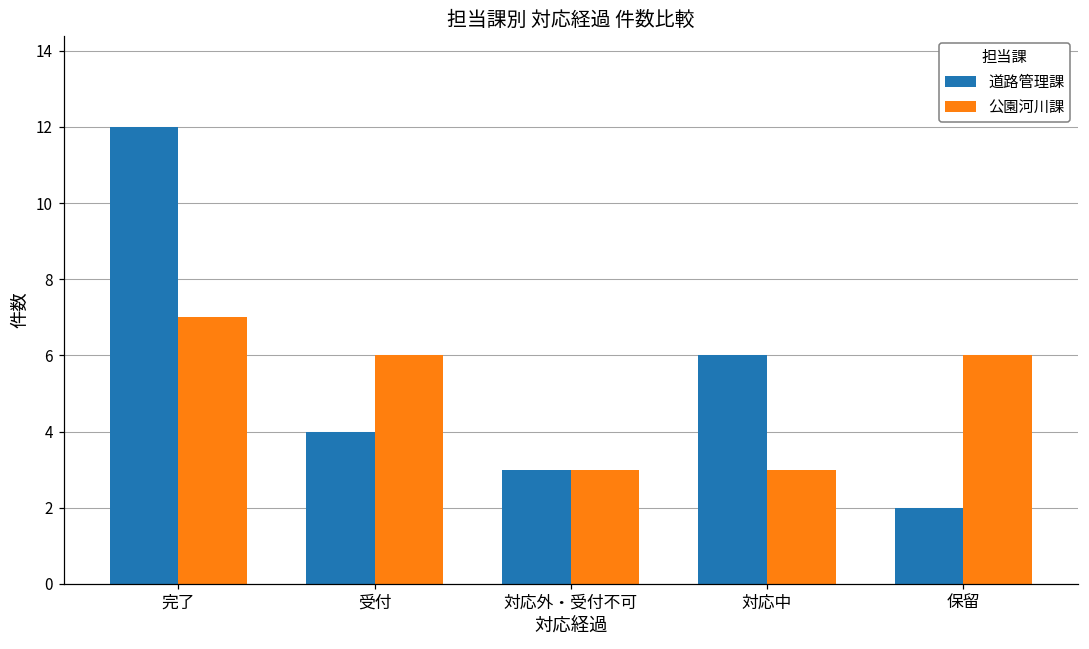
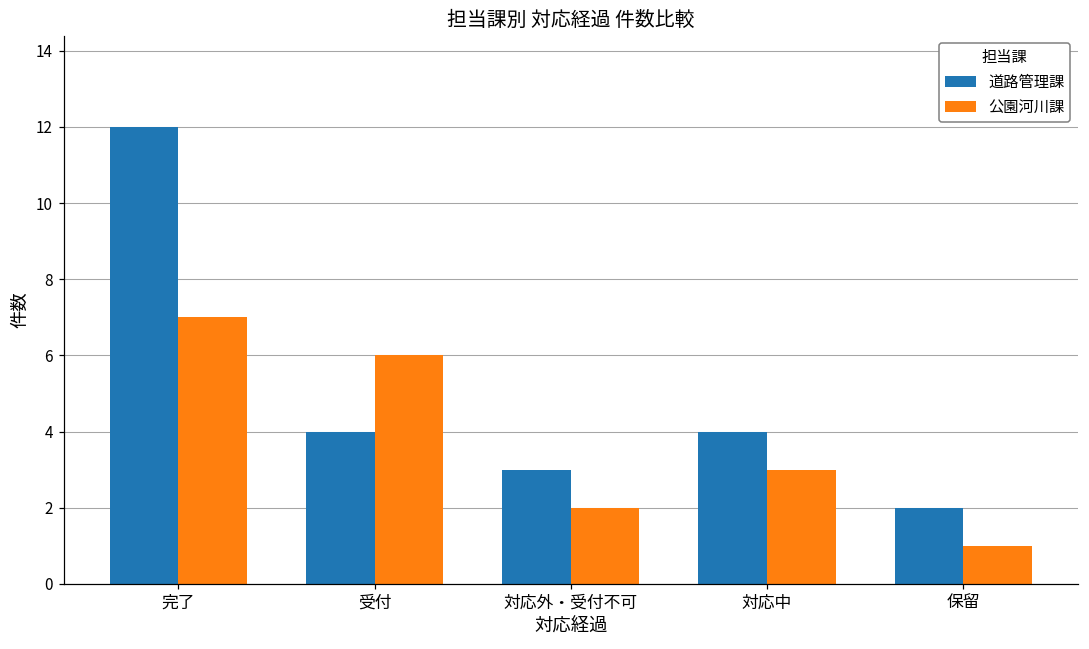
  {
    "道路管理課": {
      "完了": 12,
      "受付": 4,
      "対応外・受付不可": 3,
-     "対応中": 6,
+     "対応中": 4,
      "保留": 2
    },
    "公園河川課": {
      "完了": 7,
      "受付": 6,
-     "対応外・受付不可": 3,
+     "対応外・受付不可": 2,
      "対応中": 3,
-     "保留": 6
+     "保留": 1
    }
  }
